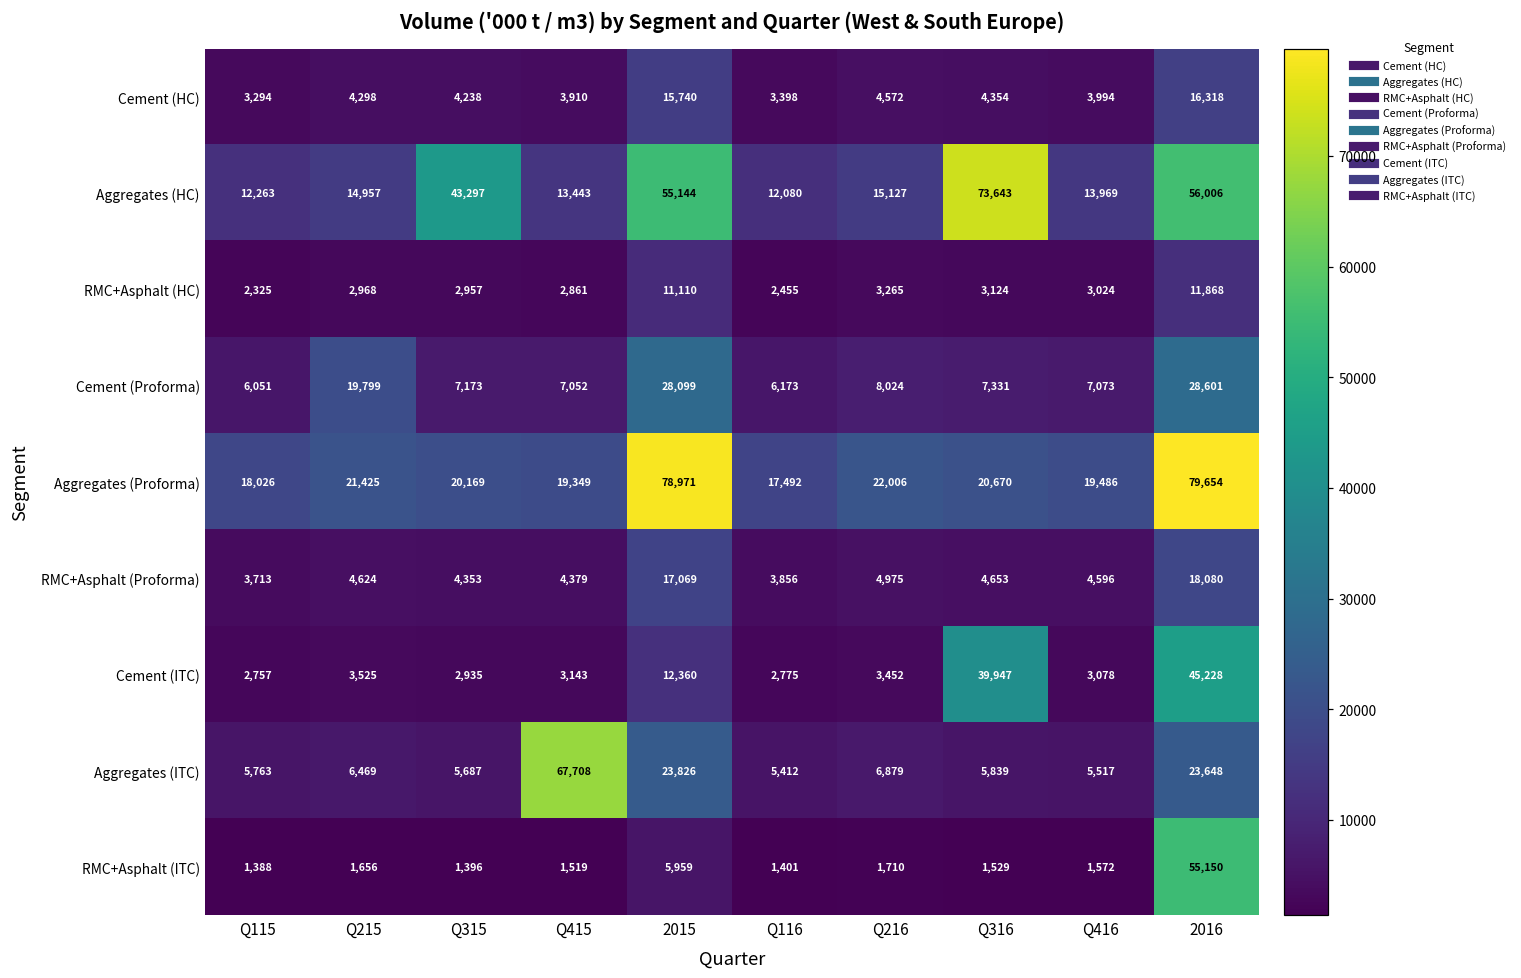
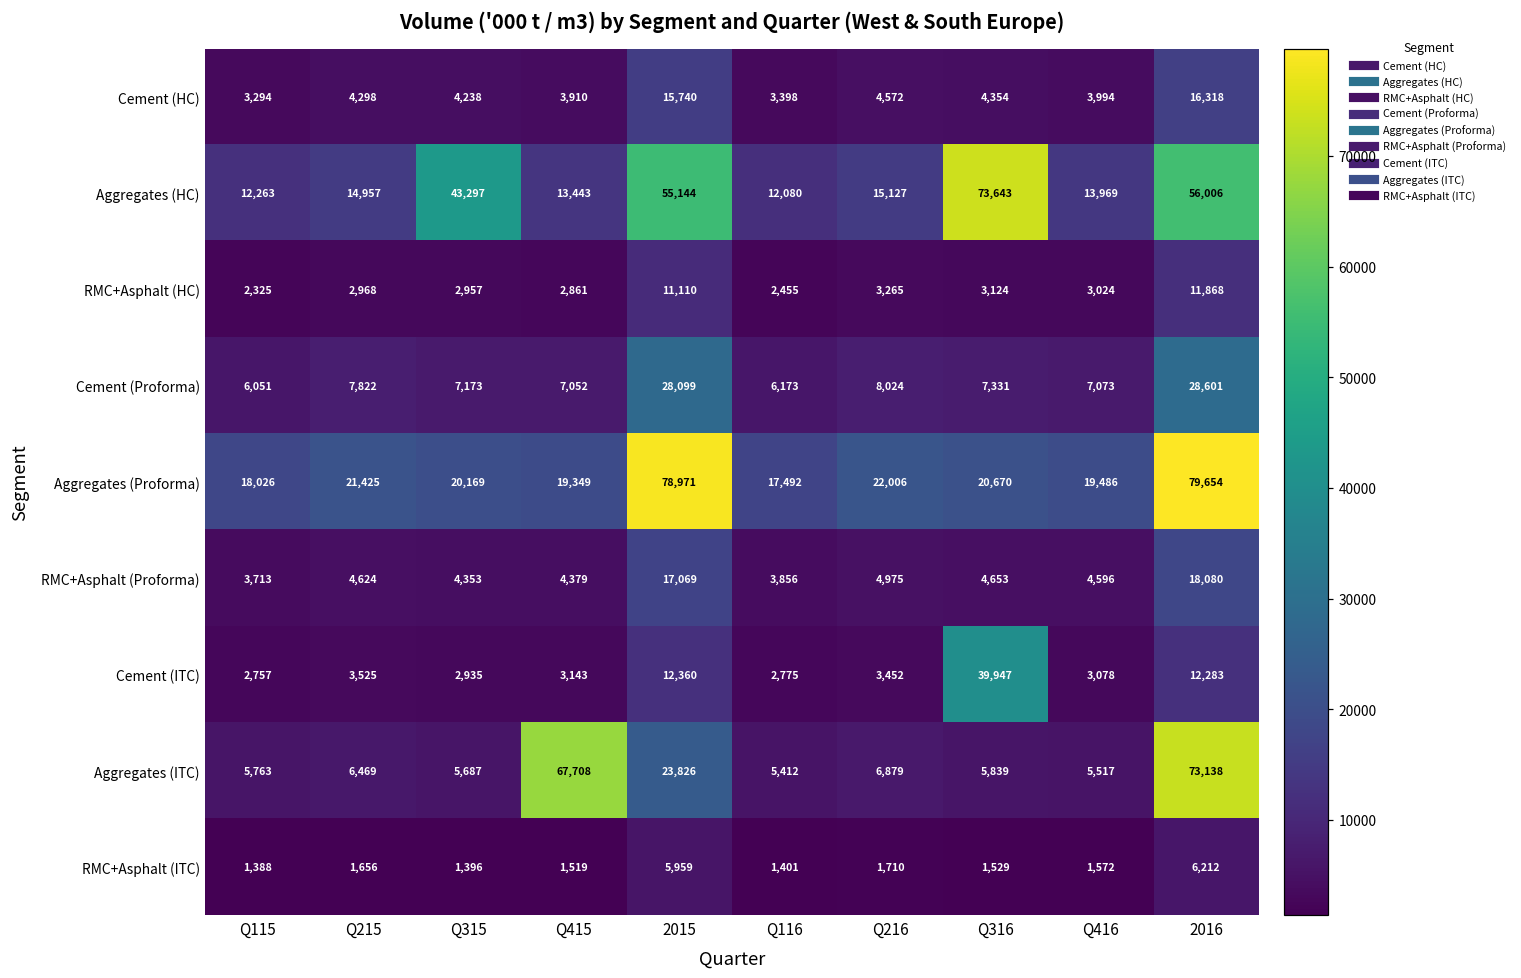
  {
    "Cement (HC)": {
      "Q115": "3,294",
      "Q215": "4,298",
      "Q315": "4,238",
      "Q415": "3,910",
      "2015": "15,740",
      "Q116": "3,398",
      "Q216": "4,572",
      "Q316": "4,354",
      "Q416": "3,994",
      "2016": "16,318"
    },
    "Aggregates (HC)": {
      "Q115": "12,263",
      "Q215": "14,957",
      "Q315": "43,297",
      "Q415": "13,443",
      "2015": "55,144",
      "Q116": "12,080",
      "Q216": "15,127",
      "Q316": "73,643",
      "Q416": "13,969",
      "2016": "56,006"
    },
    "RMC+Asphalt (HC)": {
      "Q115": "2,325",
      "Q215": "2,968",
      "Q315": "2,957",
      "Q415": "2,861",
      "2015": "11,110",
      "Q116": "2,455",
      "Q216": "3,265",
      "Q316": "3,124",
      "Q416": "3,024",
      "2016": "11,868"
    },
    "Cement (Proforma)": {
      "Q115": "6,051",
-     "Q215": "19,799",
+     "Q215": "7,822",
      "Q315": "7,173",
      "Q415": "7,052",
      "2015": "28,099",
      "Q116": "6,173",
      "Q216": "8,024",
      "Q316": "7,331",
      "Q416": "7,073",
      "2016": "28,601"
    },
    "Aggregates (Proforma)": {
      "Q115": "18,026",
      "Q215": "21,425",
      "Q315": "20,169",
      "Q415": "19,349",
      "2015": "78,971",
      "Q116": "17,492",
      "Q216": "22,006",
      "Q316": "20,670",
      "Q416": "19,486",
      "2016": "79,654"
    },
    "RMC+Asphalt (Proforma)": {
      "Q115": "3,713",
      "Q215": "4,624",
      "Q315": "4,353",
      "Q415": "4,379",
      "2015": "17,069",
      "Q116": "3,856",
      "Q216": "4,975",
      "Q316": "4,653",
      "Q416": "4,596",
      "2016": "18,080"
    },
    "Cement (ITC)": {
      "Q115": "2,757",
      "Q215": "3,525",
      "Q315": "2,935",
      "Q415": "3,143",
      "2015": "12,360",
      "Q116": "2,775",
      "Q216": "3,452",
      "Q316": "39,947",
      "Q416": "3,078",
-     "2016": "45,228"
+     "2016": "12,283"
    },
    "Aggregates (ITC)": {
      "Q115": "5,763",
      "Q215": "6,469",
      "Q315": "5,687",
      "Q415": "67,708",
      "2015": "23,826",
      "Q116": "5,412",
      "Q216": "6,879",
      "Q316": "5,839",
      "Q416": "5,517",
-     "2016": "23,648"
+     "2016": "73,138"
    },
    "RMC+Asphalt (ITC)": {
      "Q115": "1,388",
      "Q215": "1,656",
      "Q315": "1,396",
      "Q415": "1,519",
      "2015": "5,959",
      "Q116": "1,401",
      "Q216": "1,710",
      "Q316": "1,529",
      "Q416": "1,572",
-     "2016": "55,150"
+     "2016": "6,212"
    }
  }
